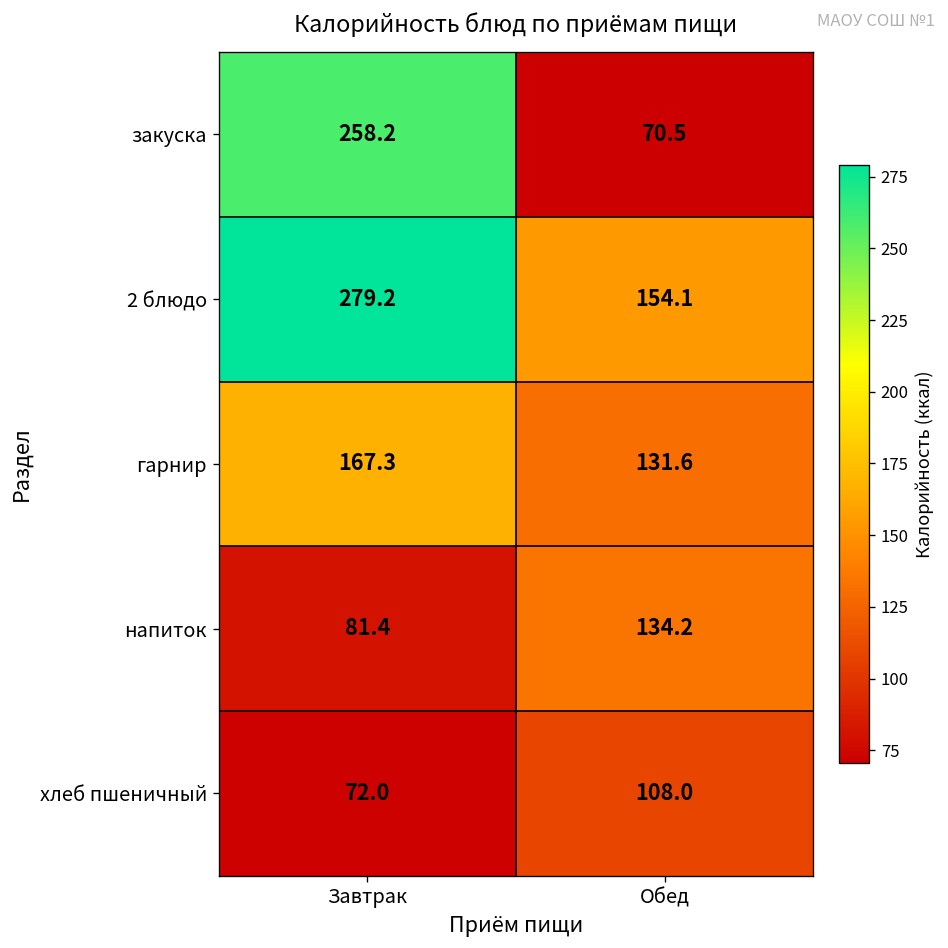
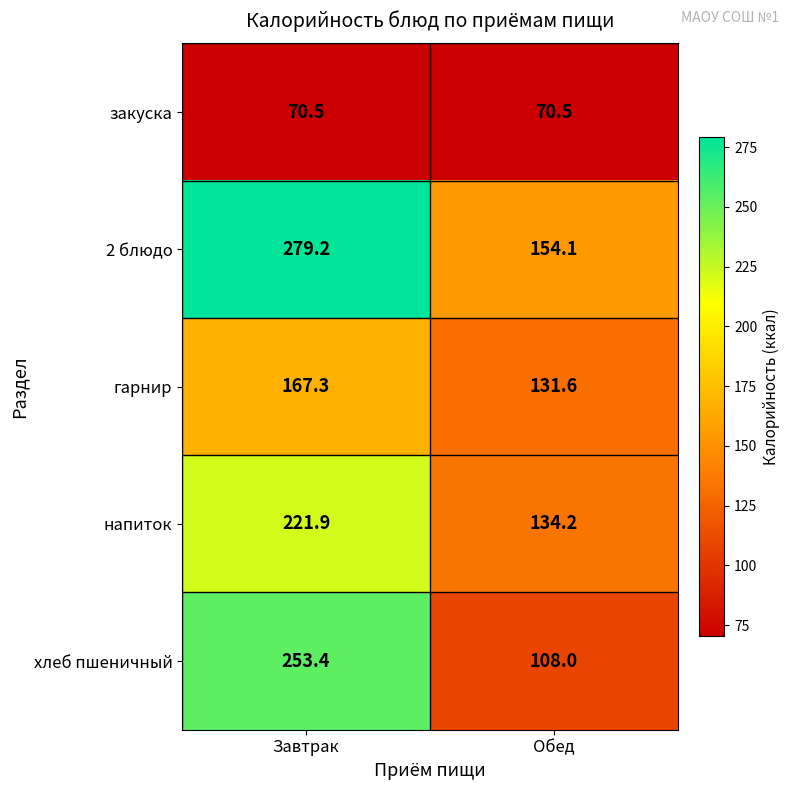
  {
    "закуска": {
-     "Завтрак": 258.2,
+     "Завтрак": 70.5,
      "Обед": 70.5
    },
    "2 блюдо": {
      "Завтрак": 279.2,
      "Обед": 154.1
    },
    "гарнир": {
      "Завтрак": 167.3,
      "Обед": 131.6
    },
    "напиток": {
-     "Завтрак": 81.4,
+     "Завтрак": 221.9,
      "Обед": 134.2
    },
    "хлеб пшеничный": {
-     "Завтрак": 72.0,
+     "Завтрак": 253.4,
      "Обед": 108.0
    }
  }
